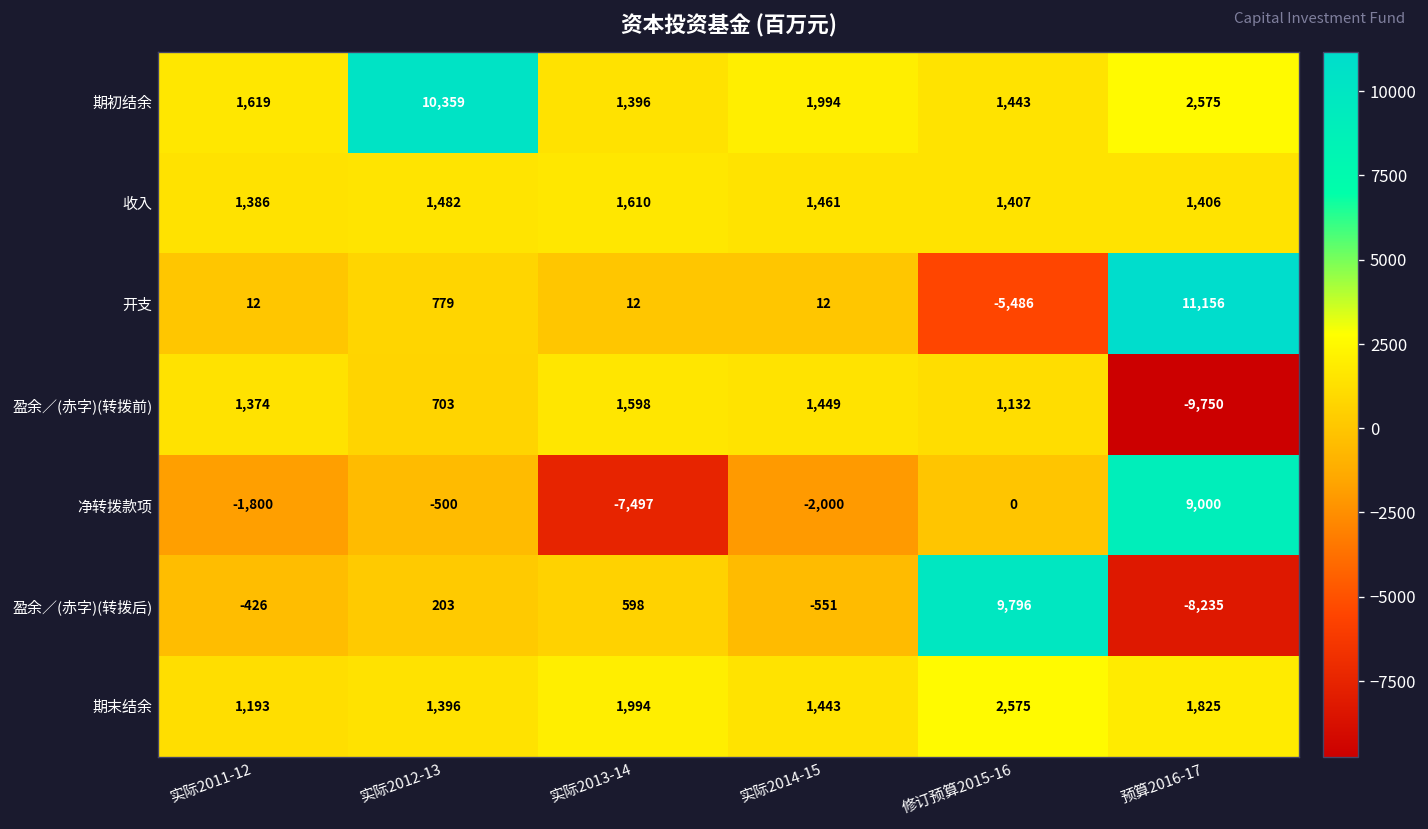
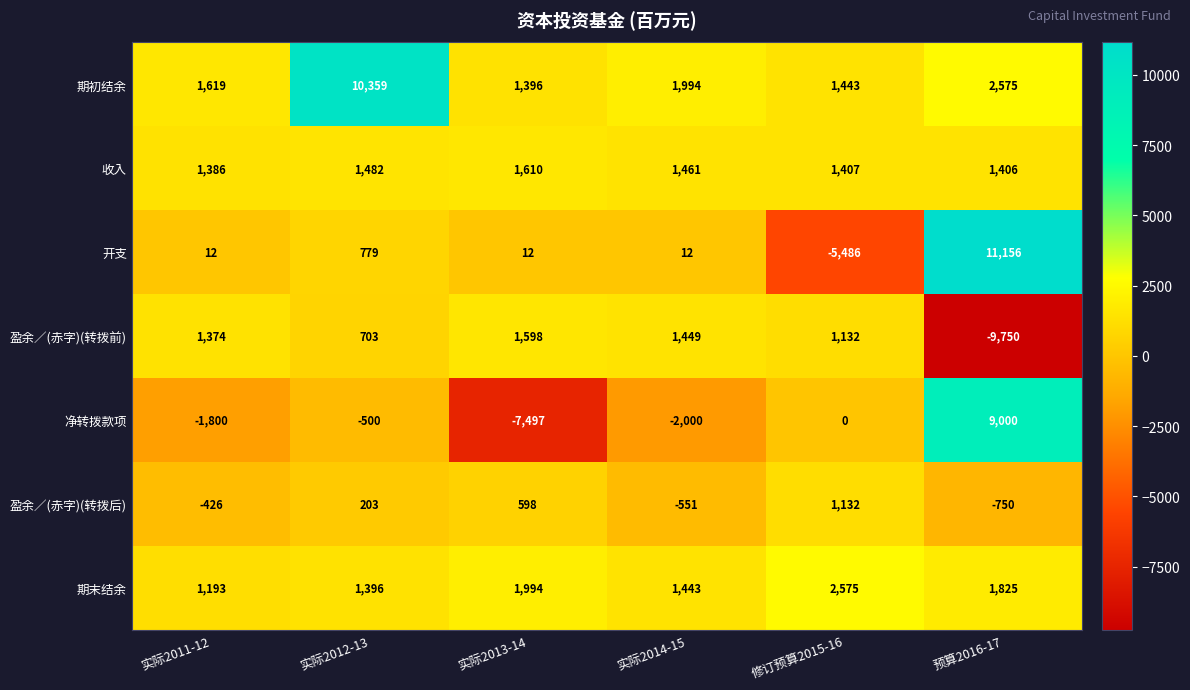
  {
    "期初结余": {
      "实际2011-12": "1,619",
      "实际2012-13": "10,359",
      "实际2013-14": "1,396",
      "实际2014-15": "1,994",
      "修订预算2015-16": "1,443",
      "预算2016-17": "2,575"
    },
    "收入": {
      "实际2011-12": "1,386",
      "实际2012-13": "1,482",
      "实际2013-14": "1,610",
      "实际2014-15": "1,461",
      "修订预算2015-16": "1,407",
      "预算2016-17": "1,406"
    },
    "开支": {
      "实际2011-12": "12",
      "实际2012-13": "779",
      "实际2013-14": "12",
      "实际2014-15": "12",
      "修订预算2015-16": "-5,486",
      "预算2016-17": "11,156"
    },
    "盈余／(赤字)(转拨前)": {
      "实际2011-12": "1,374",
      "实际2012-13": "703",
      "实际2013-14": "1,598",
      "实际2014-15": "1,449",
      "修订预算2015-16": "1,132",
      "预算2016-17": "-9,750"
    },
    "净转拨款项": {
      "实际2011-12": "-1,800",
      "实际2012-13": "-500",
      "实际2013-14": "-7,497",
      "实际2014-15": "-2,000",
      "修订预算2015-16": "0",
      "预算2016-17": "9,000"
    },
    "盈余／(赤字)(转拨后)": {
      "实际2011-12": "-426",
      "实际2012-13": "203",
      "实际2013-14": "598",
      "实际2014-15": "-551",
-     "修订预算2015-16": "9,796",
-     "预算2016-17": "-8,235"
+     "修订预算2015-16": "1,132",
+     "预算2016-17": "-750"
    },
    "期末结余": {
      "实际2011-12": "1,193",
      "实际2012-13": "1,396",
      "实际2013-14": "1,994",
      "实际2014-15": "1,443",
      "修订预算2015-16": "2,575",
      "预算2016-17": "1,825"
    }
  }
